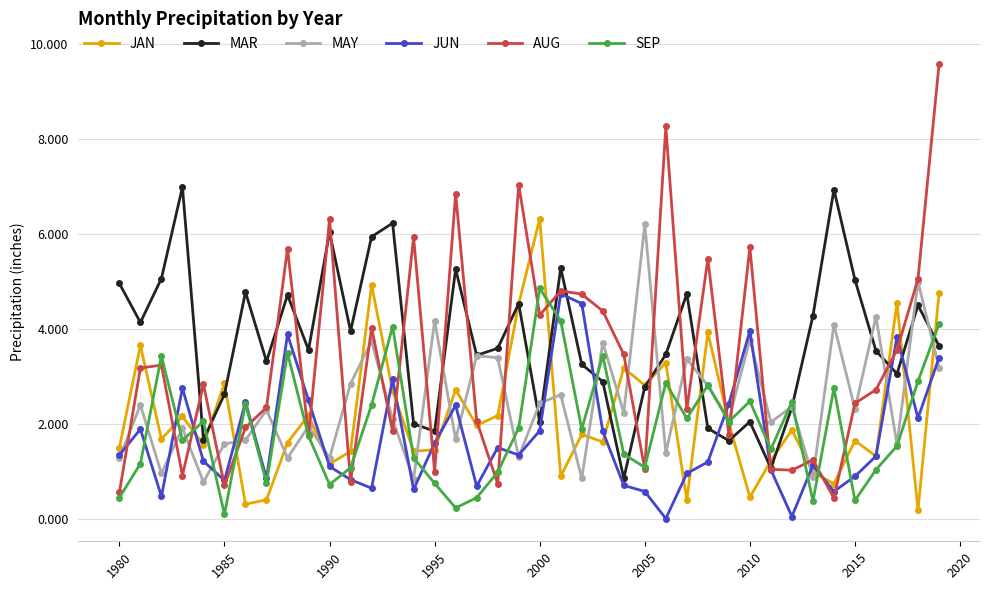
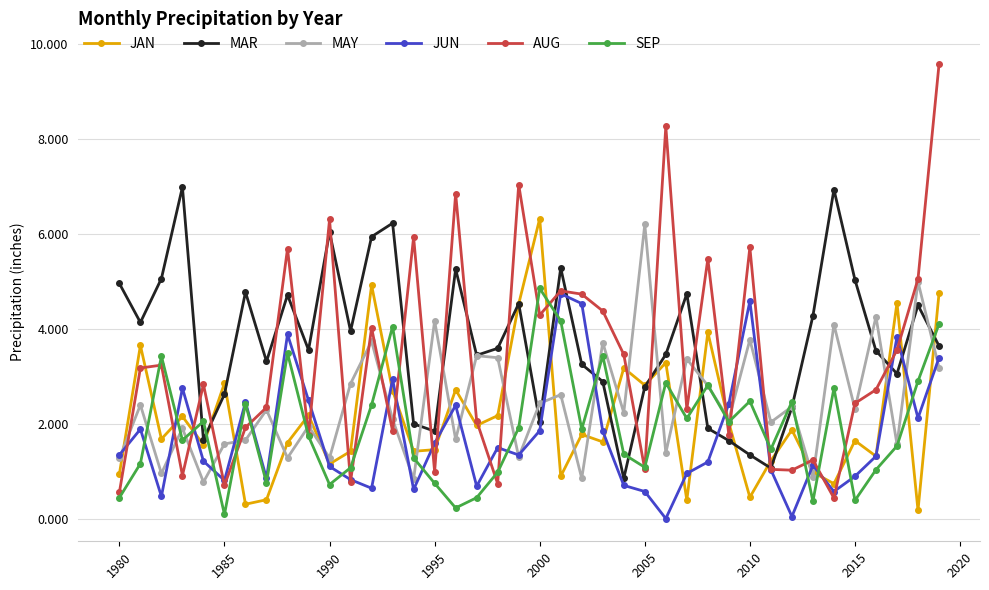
  {
    "JAN": {
-     "1980": 1.5,
+     "1980": 0.9,
      "1985": 2.9,
      "1995": 1.5,
      "2000": 6.3,
      "2010": 0.5,
      "2015": 1.7
    },
    "MAR": {
      "1980": 5.0,
      "1985": 2.6,
      "1990": 6.0,
      "1995": 1.8,
      "2000": 2.0,
-     "2010": 2.0,
+     "2010": 1.4,
      "2015": 5.0
    },
    "MAY": {
      "1980": 1.3,
      "1985": 1.6,
      "1990": 1.3,
      "1995": 4.2,
      "2000": 2.4,
      "2005": 6.2,
      "2010": 3.8,
      "2015": 2.3
    },
    "JUN": {
      "1980": 1.3,
      "1985": 0.8,
      "1995": 1.6,
      "2000": 1.9,
      "2005": 0.6,
-     "2010": 4.0,
+     "2010": 4.6,
      "2015": 0.9
    },
    "AUG": {
      "1980": 0.6,
      "1985": 0.7,
      "1990": 6.3,
      "1995": 1.0,
      "2000": 4.3,
      "2010": 5.7,
      "2015": 2.4
    },
    "SEP": {
      "1980": 0.4,
      "1985": 0.1,
      "1990": 0.7,
      "1995": 0.8,
      "2000": 4.9,
      "2010": 2.5,
      "2015": 0.4
    }
  }
